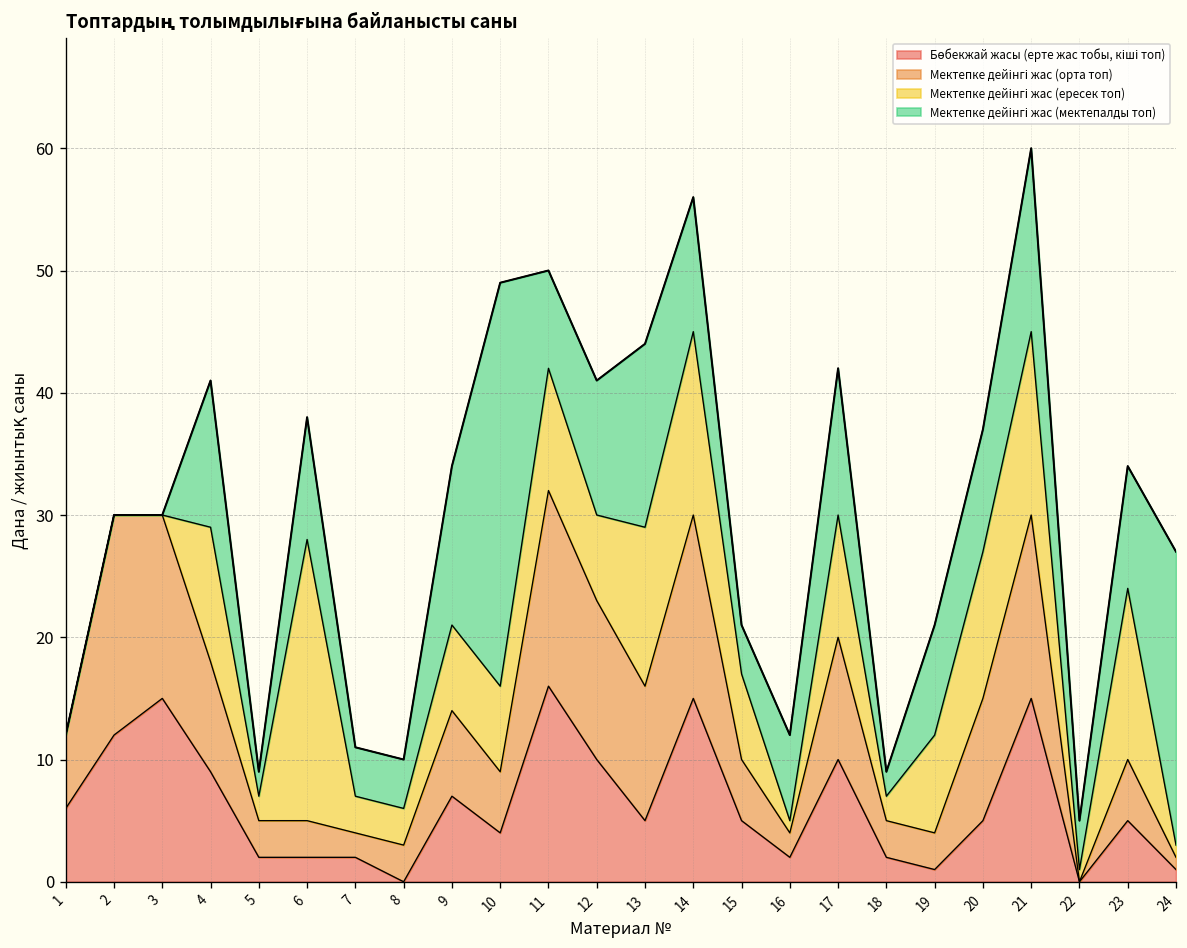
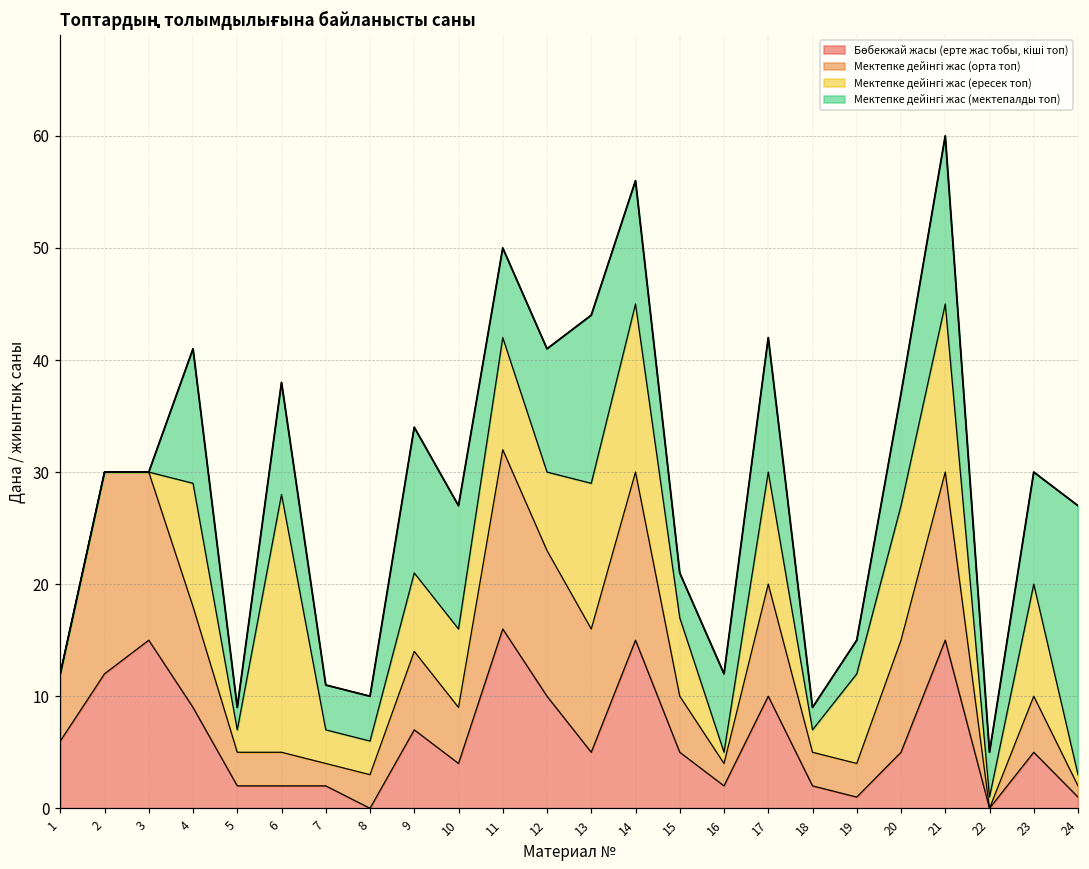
  {
    "Мектепке дейінгі жас (ересек топ)": {
      "4": 11,
      "5": 2,
      "6": 23,
      "7": 3,
      "8": 3,
      "9": 7,
      "10": 7,
      "11": 10,
      "12": 7,
      "13": 13,
      "14": 15,
      "15": 7,
      "16": 1,
      "17": 10,
      "18": 2,
      "19": 8,
      "20": 12,
      "21": 15,
      "22": 1,
-     "23": 14,
+     "23": 10,
      "24": 1
    },
    "Мектепке дейінгі жас (мектепалды топ)": {
      "4": 12,
      "5": 2,
      "6": 10,
      "7": 4,
      "8": 4,
      "9": 13,
-     "10": 33,
+     "10": 11,
      "11": 8,
      "12": 11,
      "13": 15,
      "14": 11,
      "15": 4,
      "16": 7,
      "17": 12,
      "18": 2,
-     "19": 9,
+     "19": 3,
      "20": 10,
      "21": 15,
      "22": 4,
      "23": 10,
      "24": 24
    }
  }
